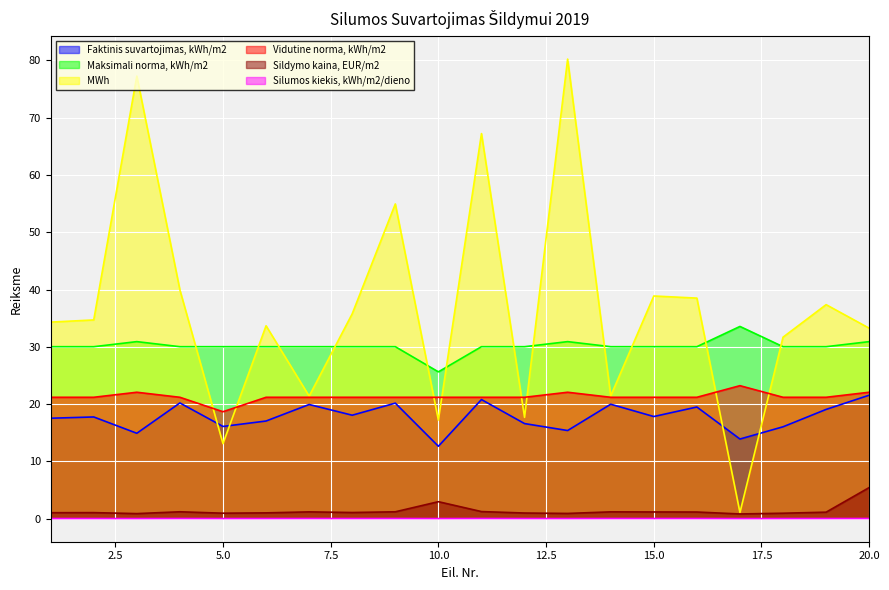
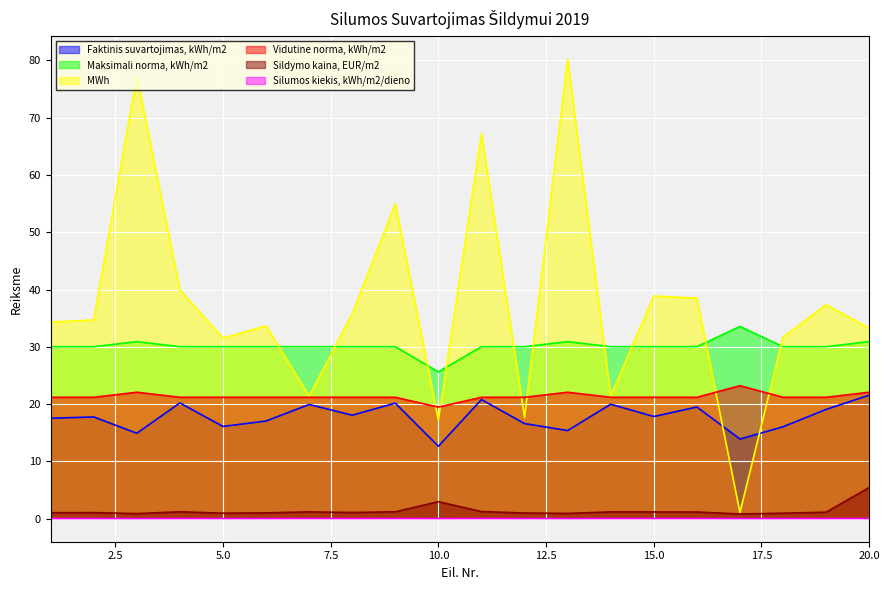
  {
    "Faktinis suvartojimas, kWh/m2": {
      "5.0": 16,
      "10.0": 13,
      "15.0": 18,
      "20.0": 22
    },
    "Maksimali norma, kWh/m2": {
      "5.0": 30,
      "10.0": 26,
      "15.0": 30,
      "20.0": 31
    },
    "MWh": {
-     "5.0": 13,
+     "5.0": 32,
      "10.0": 17,
      "15.0": 39,
      "20.0": 33
    },
    "Vidutine norma, kWh/m2": {
-     "5.0": 19,
-     "10.0": 21,
+     "5.0": 21,
+     "10.0": 19,
      "15.0": 21,
      "20.0": 22
    },
    "Sildymo kaina, EUR/m2": {
      "5.0": 1,
      "10.0": 3,
      "15.0": 1,
      "20.0": 5
    },
    "Silumos kiekis, kWh/m2/dieno": {
      "5.0": 0,
      "10.0": 0,
      "15.0": 0,
      "20.0": 0
    }
  }
